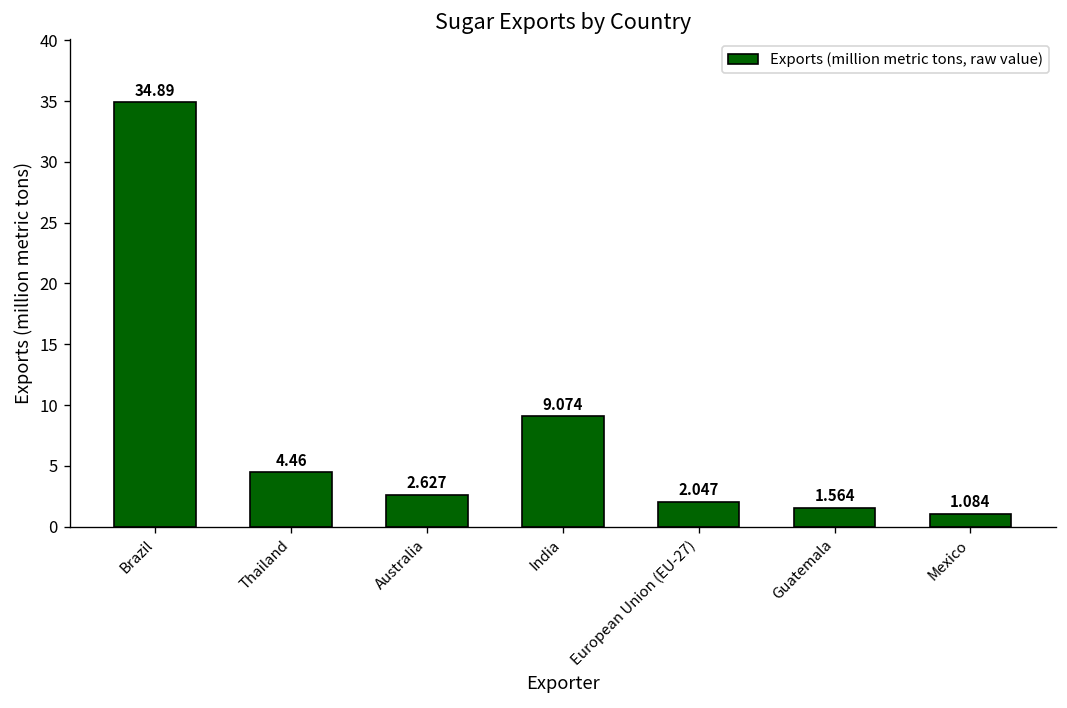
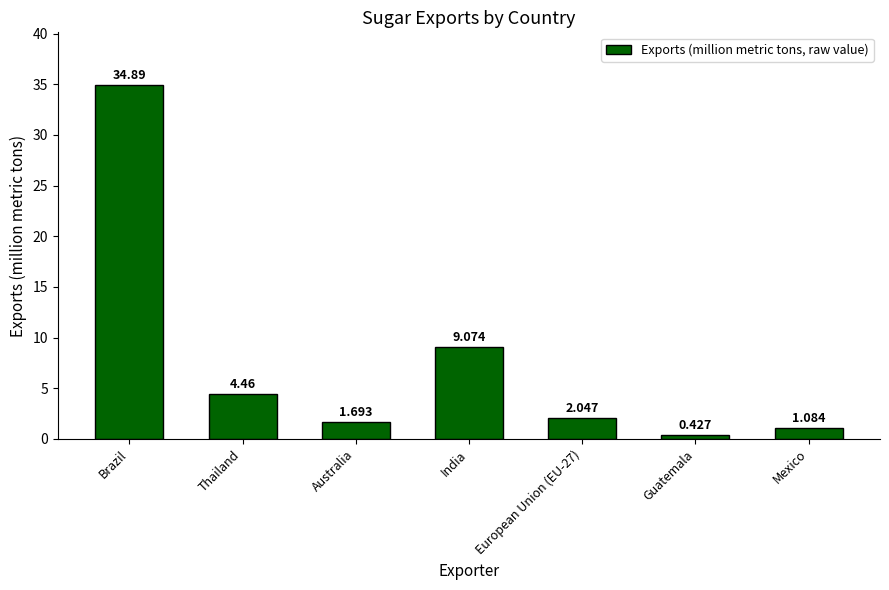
  {
    "Brazil": 34.89,
    "Thailand": 4.46,
-   "Australia": 2.627,
+   "Australia": 1.693,
    "India": 9.074,
    "European Union (EU-27)": 2.047,
-   "Guatemala": 1.564,
+   "Guatemala": 0.427,
    "Mexico": 1.084
  }
